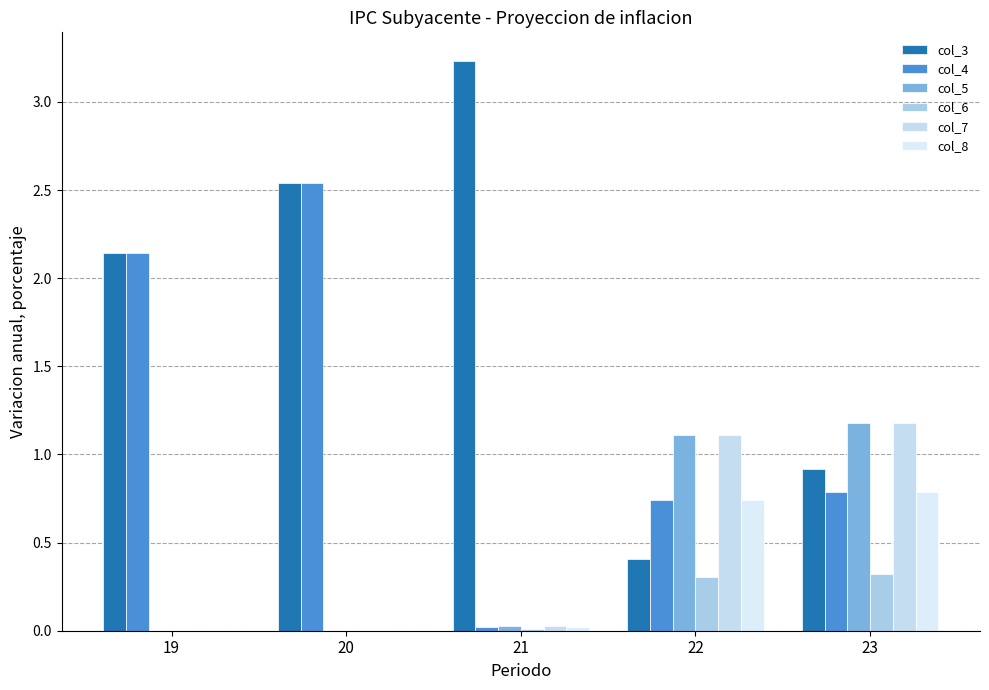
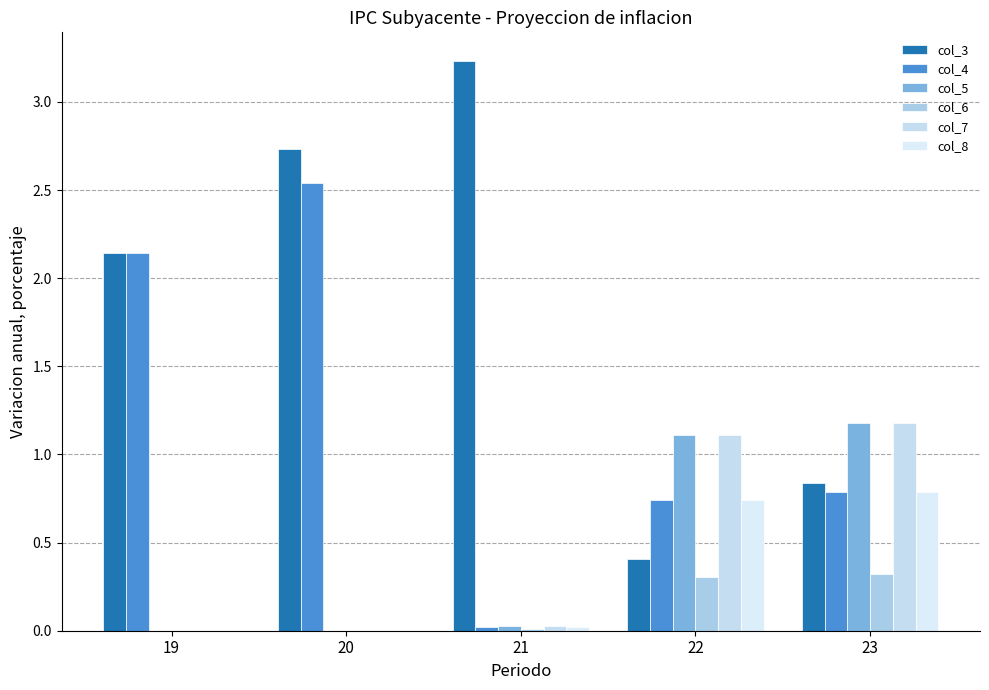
  {
    "col_3": {
      "19": 2.14,
-     "20": 2.54,
+     "20": 2.73,
      "21": 3.23,
      "22": 0.41,
-     "23": 0.92
+     "23": 0.84
    }
  }
